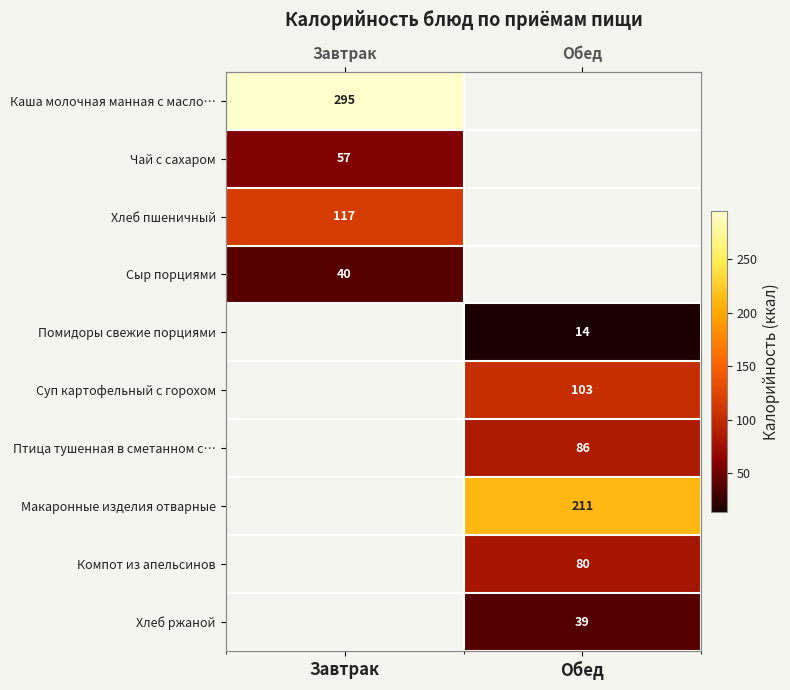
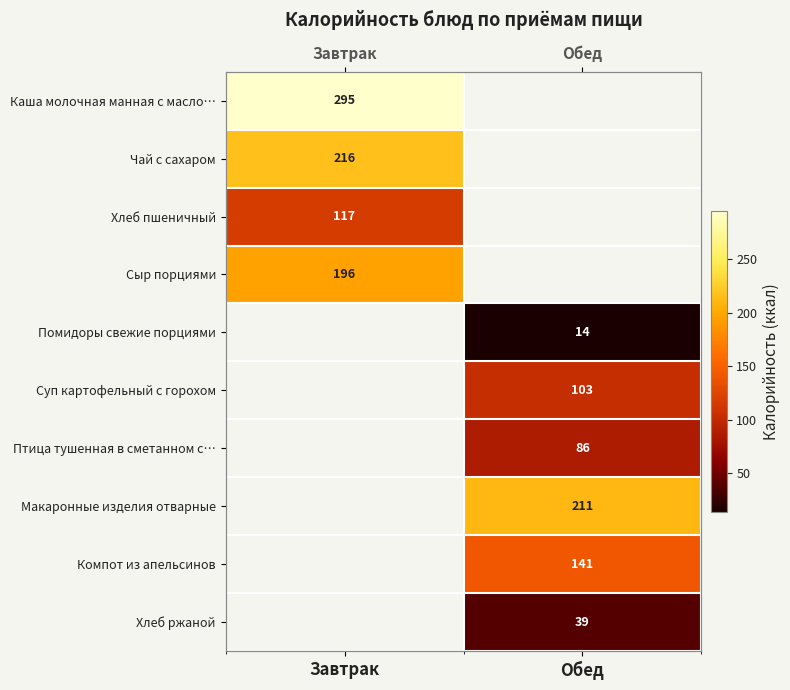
  {
    "Каша молочная манная с масло…": {
      "Завтрак": 295
    },
    "Чай с сахаром": {
-     "Завтрак": 57
+     "Завтрак": 216
    },
    "Хлеб пшеничный": {
      "Завтрак": 117
    },
    "Сыр порциями": {
-     "Завтрак": 40
+     "Завтрак": 196
    },
    "Помидоры свежие порциями": {
      "Обед": 14
    },
    "Суп картофельный с горохом": {
      "Обед": 103
    },
    "Птица тушенная в сметанном с…": {
      "Обед": 86
    },
    "Макаронные изделия отварные": {
      "Обед": 211
    },
    "Компот из апельсинов": {
-     "Обед": 80
+     "Обед": 141
    },
    "Хлеб ржаной": {
      "Обед": 39
    }
  }
